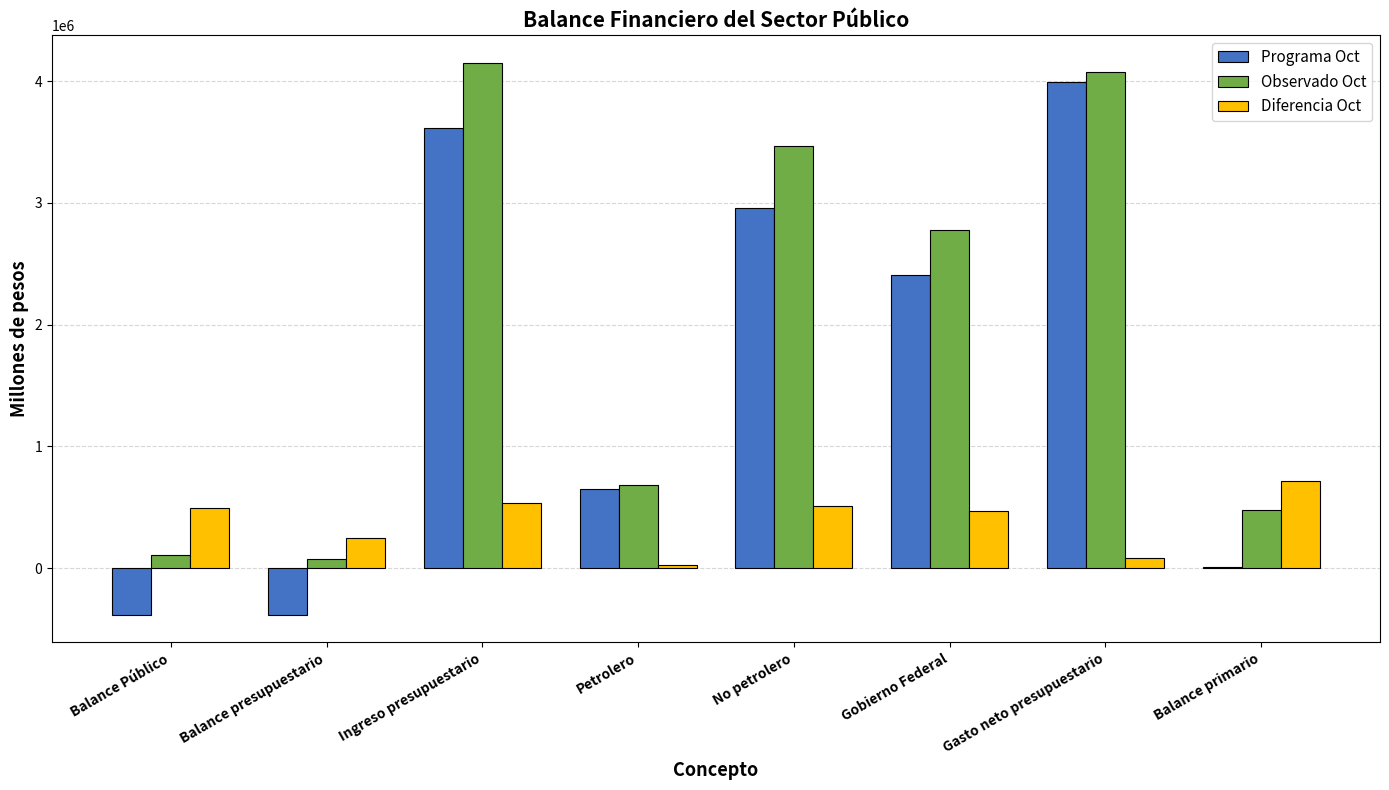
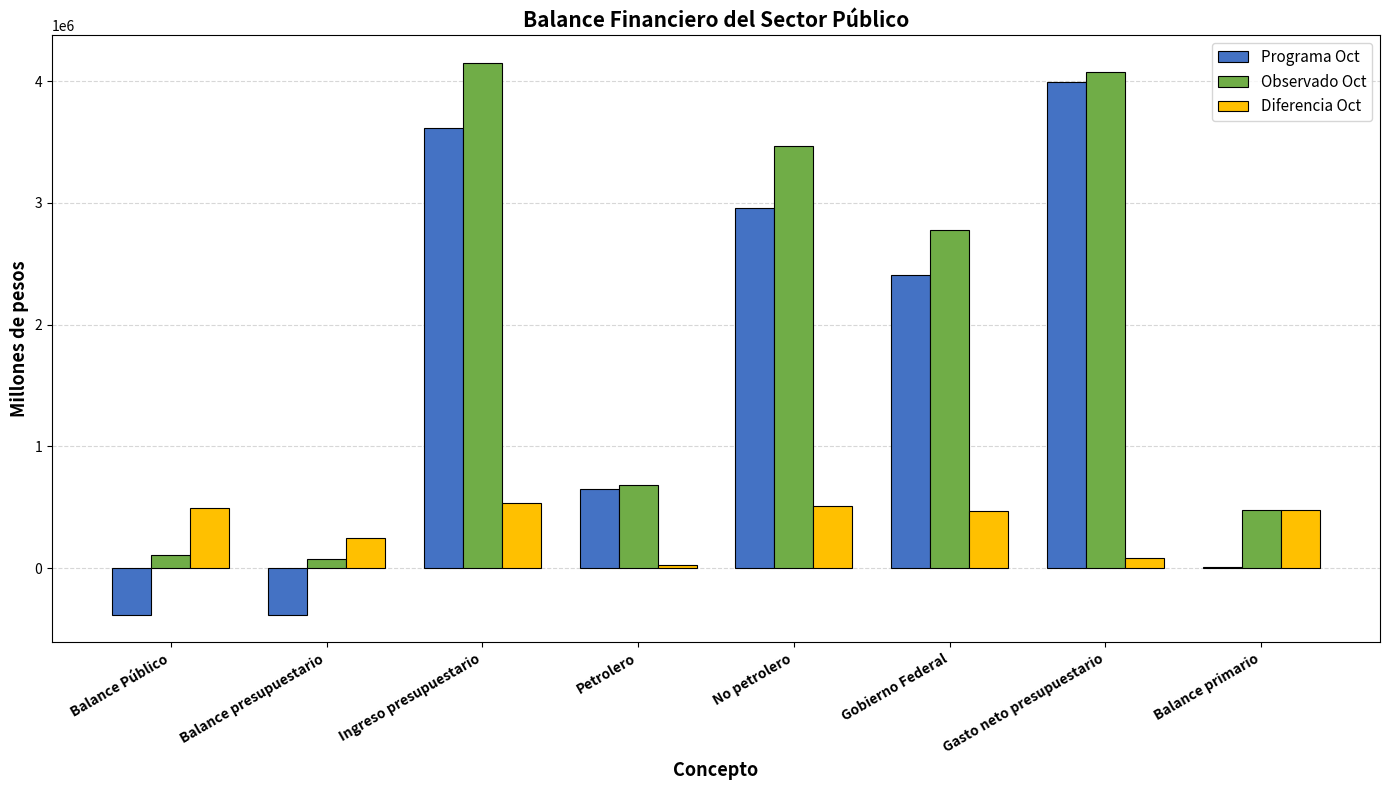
  {
    "Programa Oct": {
      "Balance Público": -380000,
      "Balance presupuestario": -380000,
      "Ingreso presupuestario": 3610000,
      "Petrolero": 650000,
      "No petrolero": 2960000,
      "Gobierno Federal": 2410000,
      "Gasto neto presupuestario": 4000000
    },
    "Observado Oct": {
      "Balance Público": 110000,
      "Balance presupuestario": 70000,
      "Ingreso presupuestario": 4150000,
      "Petrolero": 680000,
      "No petrolero": 3470000,
      "Gobierno Federal": 2770000,
      "Gasto neto presupuestario": 4080000,
      "Balance primario": 480000
    },
    "Diferencia Oct": {
      "Balance Público": 490000,
      "Balance presupuestario": 240000,
      "Ingreso presupuestario": 540000,
      "Petrolero": 30000,
      "No petrolero": 510000,
      "Gobierno Federal": 470000,
      "Gasto neto presupuestario": 80000,
-     "Balance primario": 710000
+     "Balance primario": 480000
    }
  }
